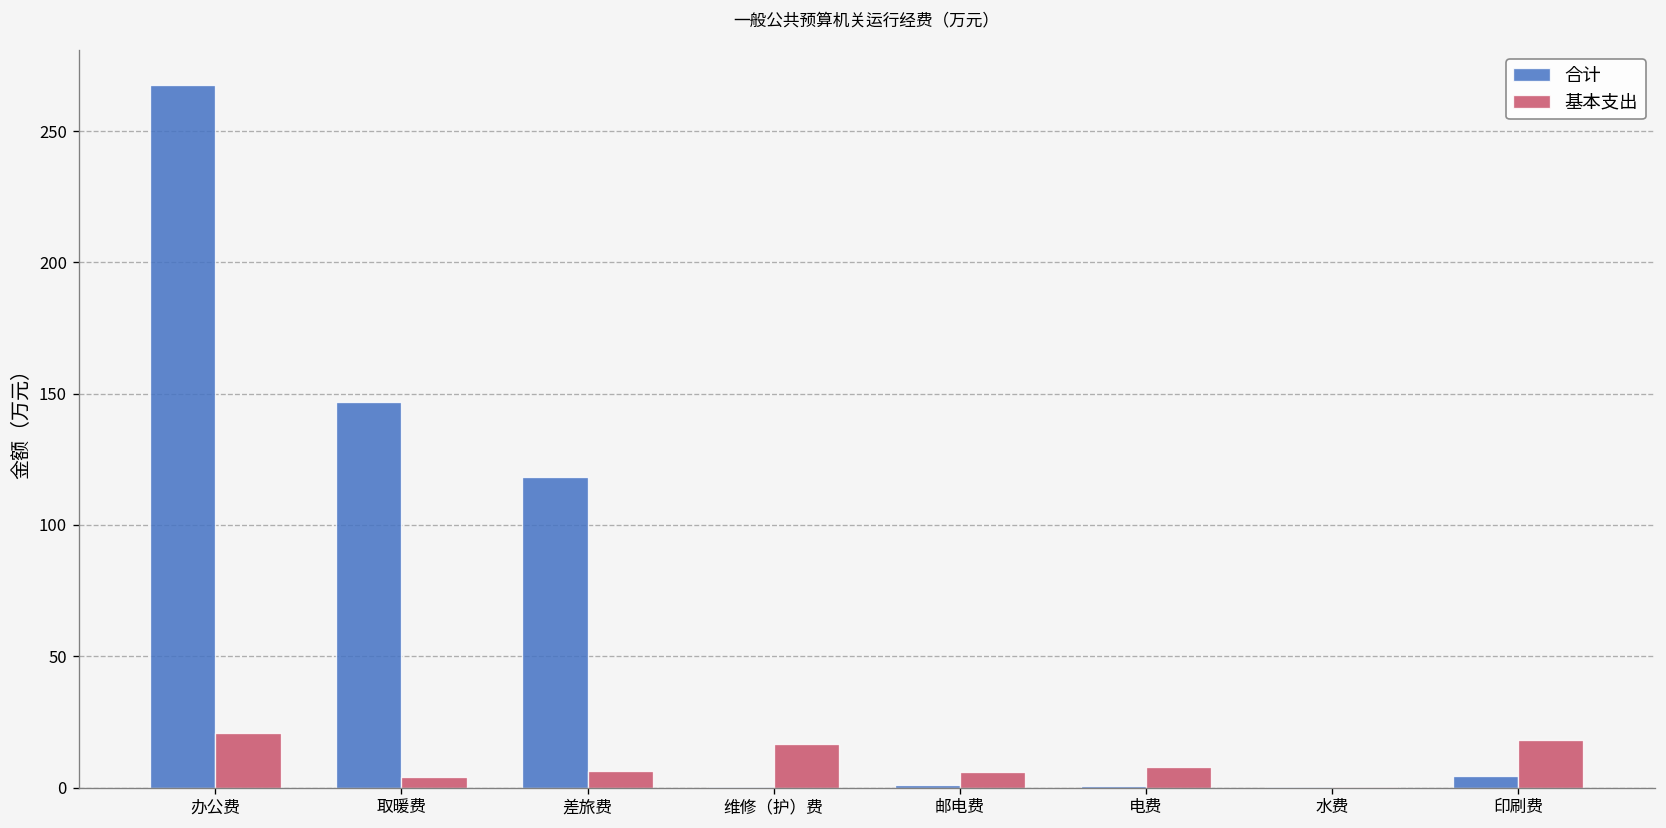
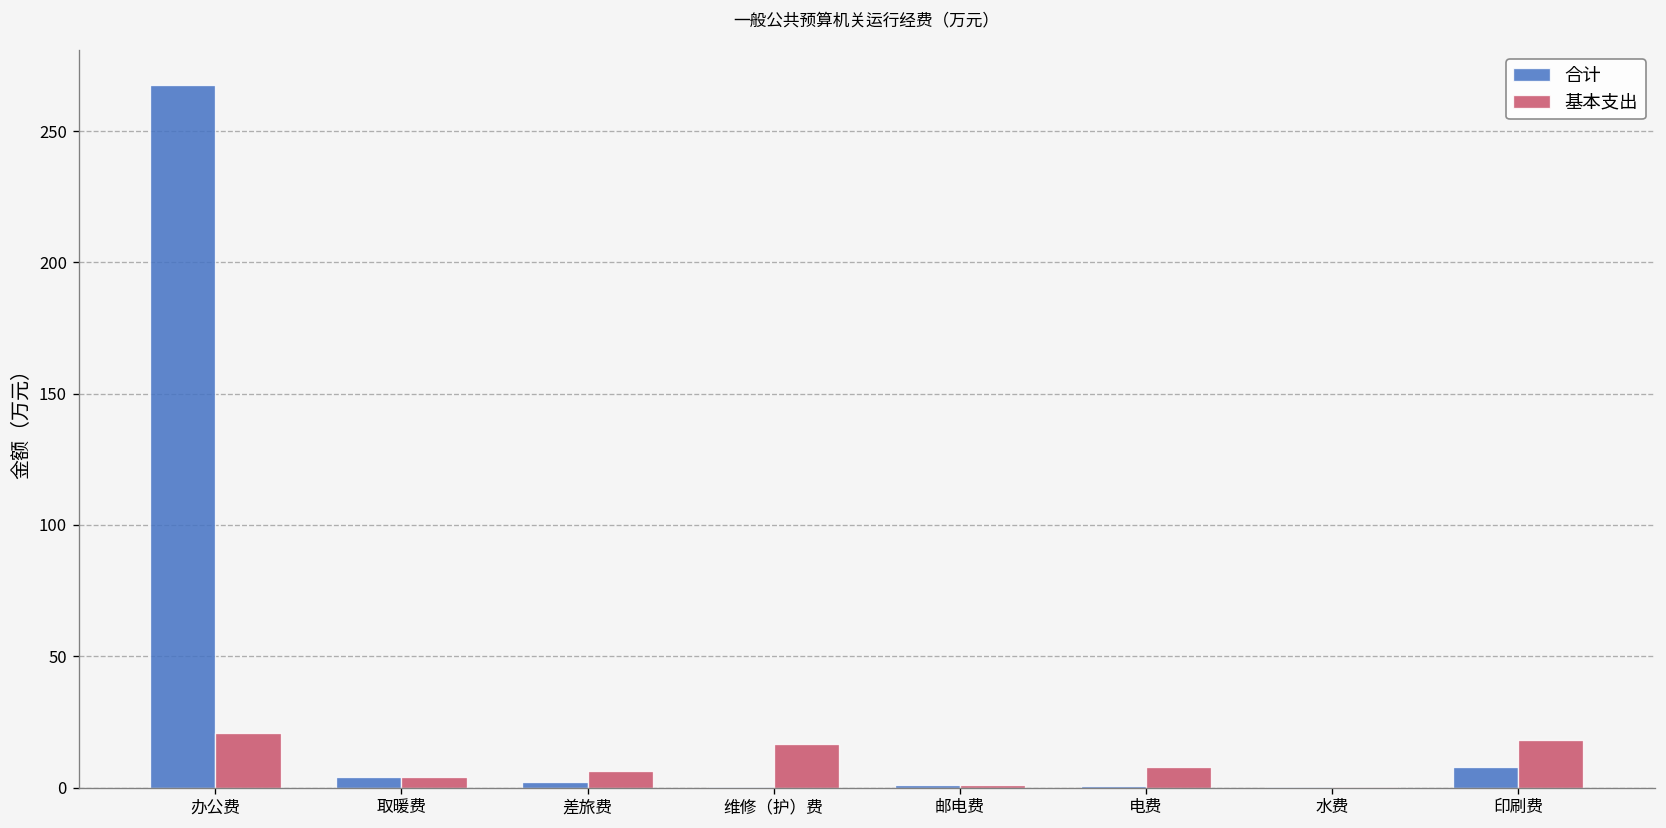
  {
    "合计": {
      "办公费": 267,
-     "取暖费": 147,
-     "差旅费": 118,
-     "印刷费": 4
+     "取暖费": 4,
+     "差旅费": 2,
+     "印刷费": 8
    },
    "基本支出": {
      "办公费": 21,
      "取暖费": 4,
      "差旅费": 6,
      "维修（护）费": 17,
-     "邮电费": 6,
+     "邮电费": 1,
      "电费": 8,
      "印刷费": 18
    }
  }
